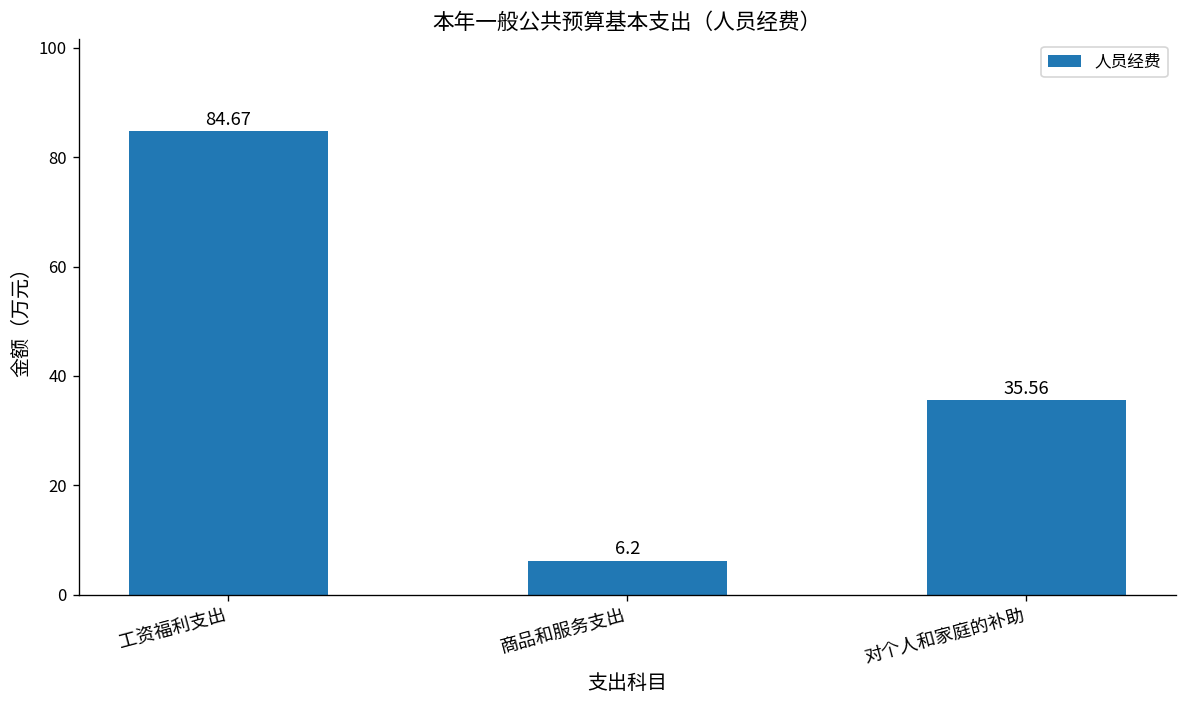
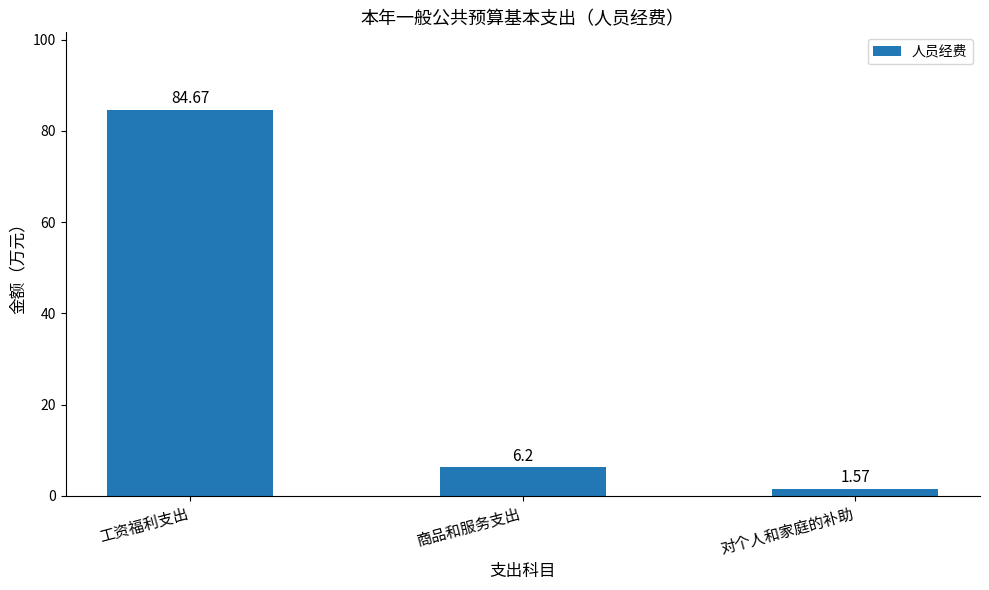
  {
    "工资福利支出": 84.67,
    "商品和服务支出": 6.2,
-   "对个人和家庭的补助": 35.56
+   "对个人和家庭的补助": 1.57
  }
